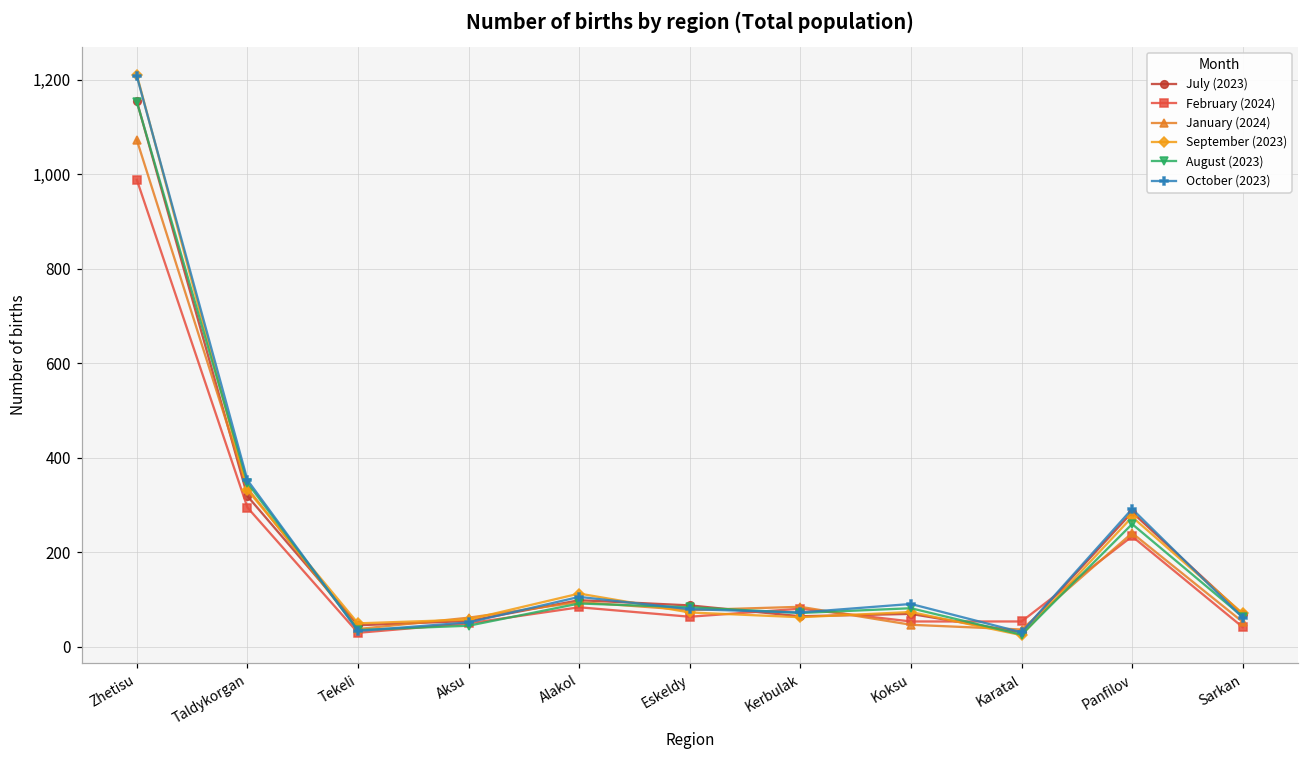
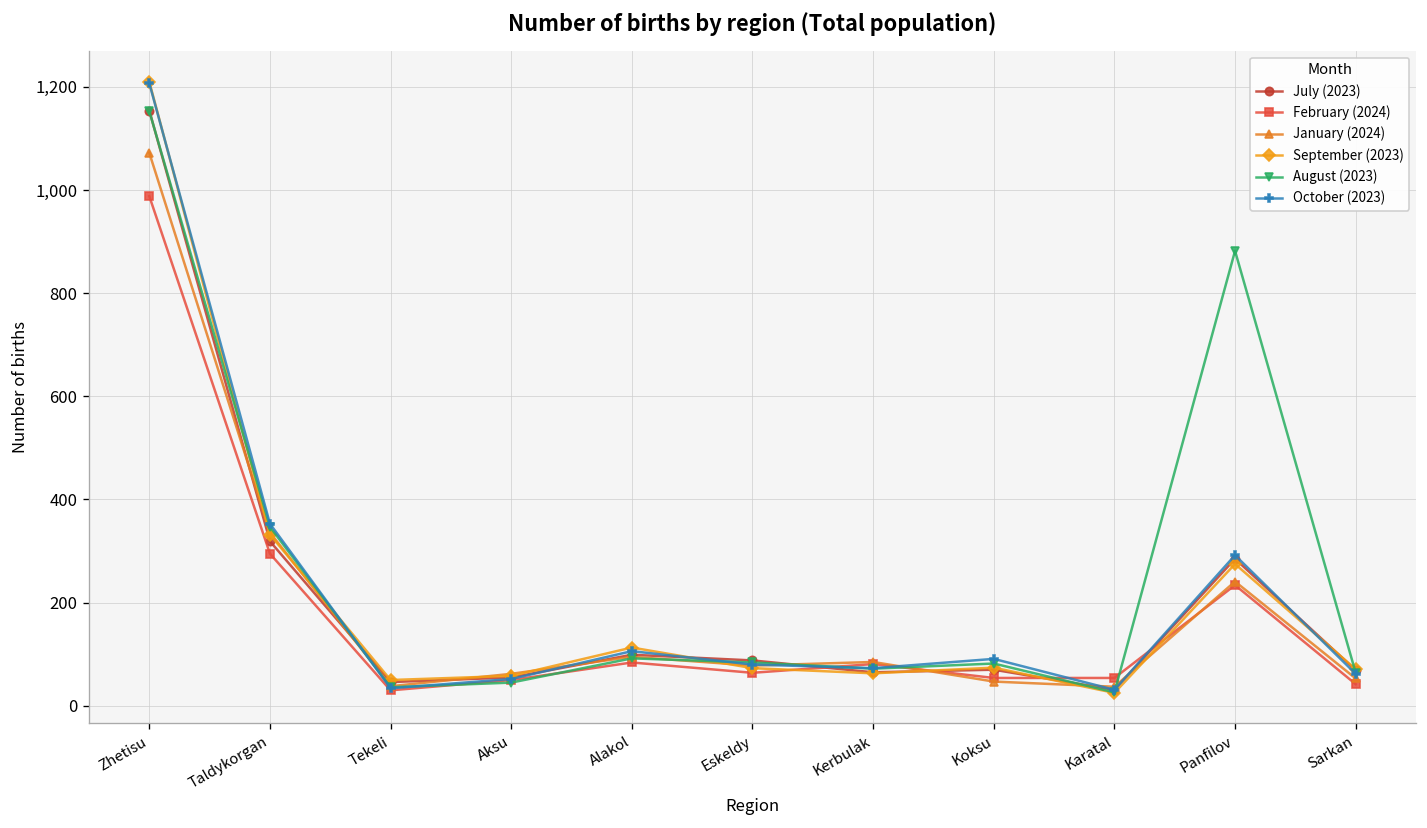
  {
    "August (2023)": {
      "Koksu": 80,
-     "Panfilov": 260
+     "Panfilov": 880
    },
    "October (2023)": {
      "Alakol": 110,
      "Koksu": 90,
      "Panfilov": 290
    }
  }
